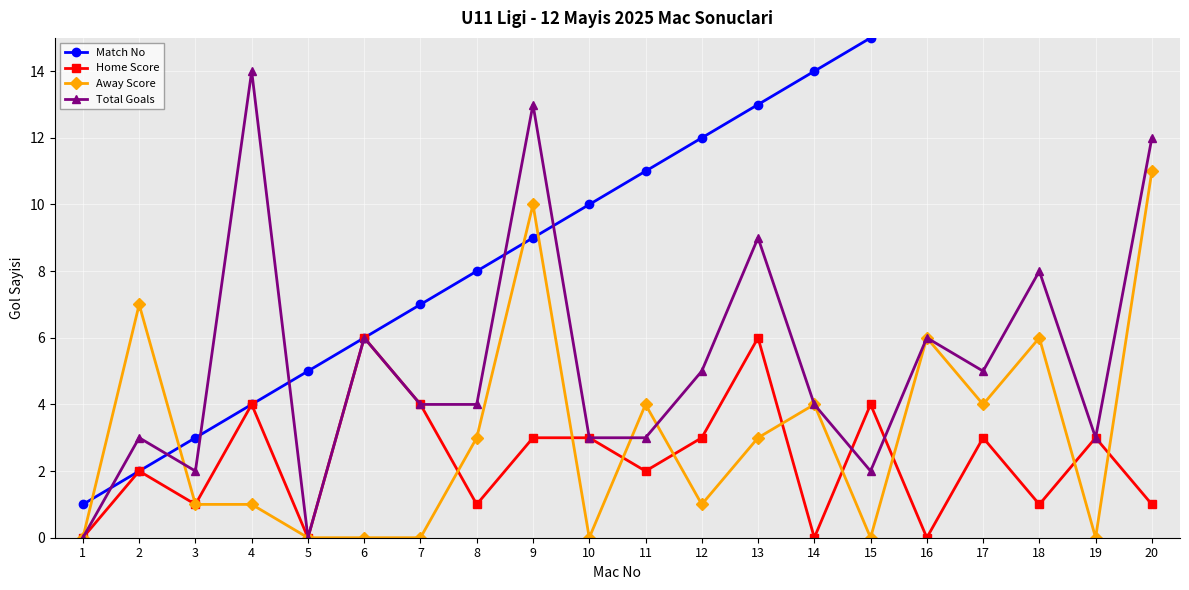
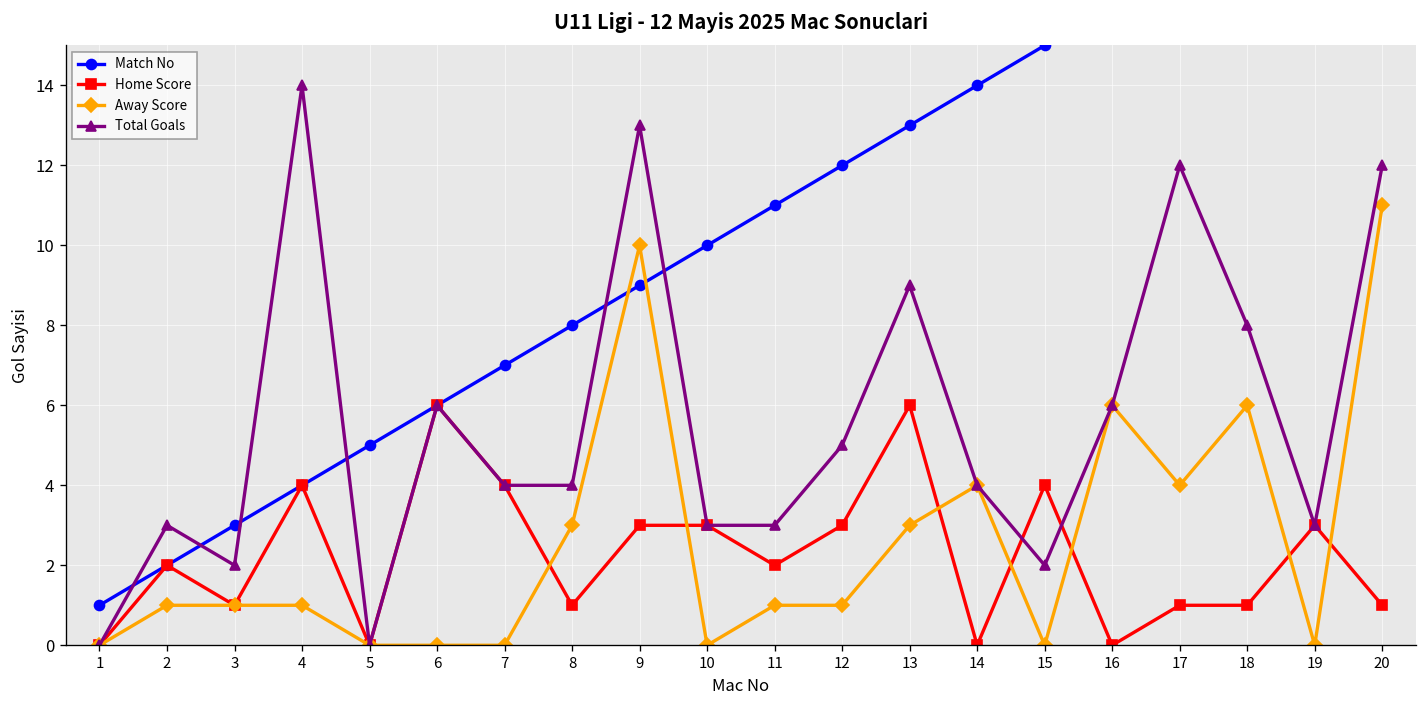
  {
    "Match No": {
      "1": 1,
      "3": 3,
      "5": 5,
      "7": 7,
      "8": 8,
      "9": 9,
      "10": 10,
      "11": 11,
      "12": 12,
      "13": 13,
      "14": 14,
      "15": 15
    },
    "Home Score": {
      "8": 1,
      "9": 3,
      "11": 2,
      "12": 3,
      "13": 6,
      "14": 0,
      "15": 4,
      "16": 0,
-     "17": 3,
+     "17": 1,
      "18": 1,
      "20": 1
    },
    "Away Score": {
-     "2": 7,
+     "2": 1,
      "4": 1,
      "6": 0,
      "7": 0,
      "8": 3,
      "9": 10,
      "10": 0,
-     "11": 4,
+     "11": 1,
      "12": 1,
      "13": 3,
      "15": 0,
      "17": 4,
      "18": 6,
      "19": 0,
      "20": 11
    },
    "Total Goals": {
      "2": 3,
      "3": 2,
      "4": 14,
      "8": 4,
      "9": 13,
      "11": 3,
      "12": 5,
      "13": 9,
      "15": 2,
-     "17": 5,
+     "17": 12,
      "18": 8,
      "20": 12
    }
  }
